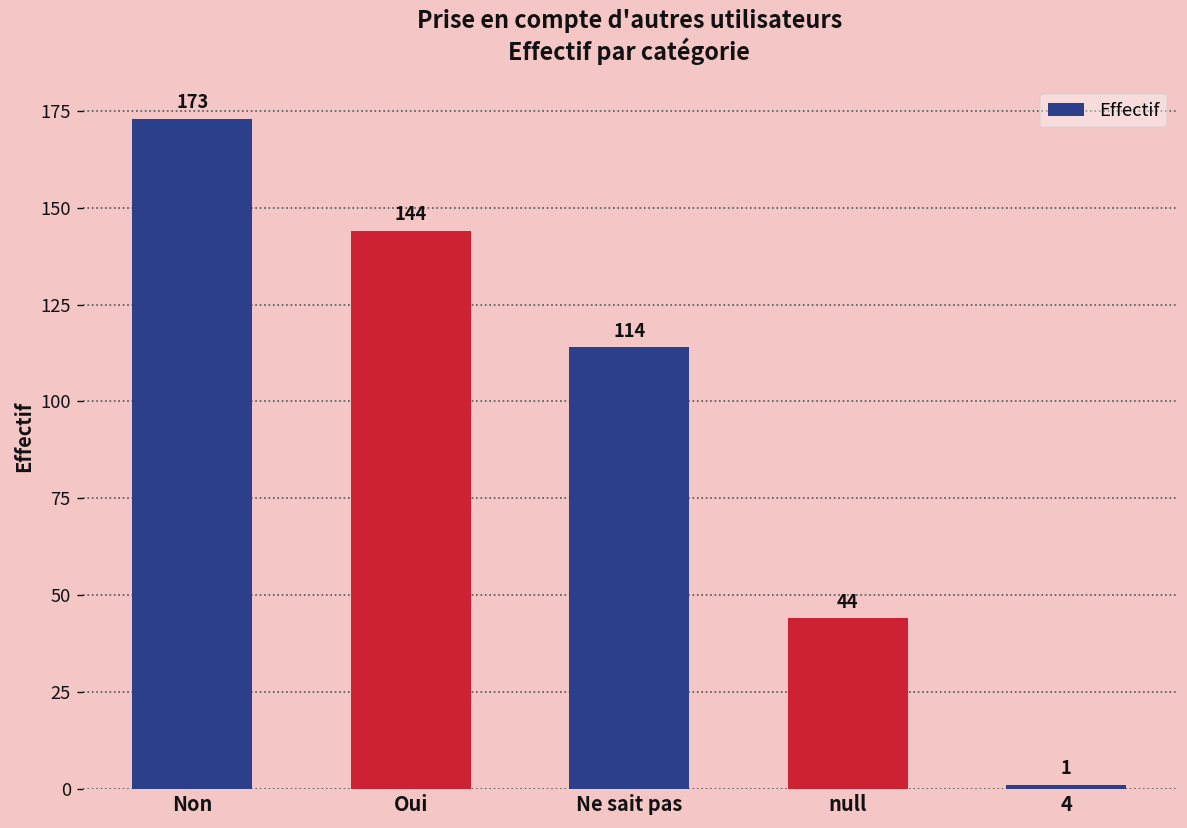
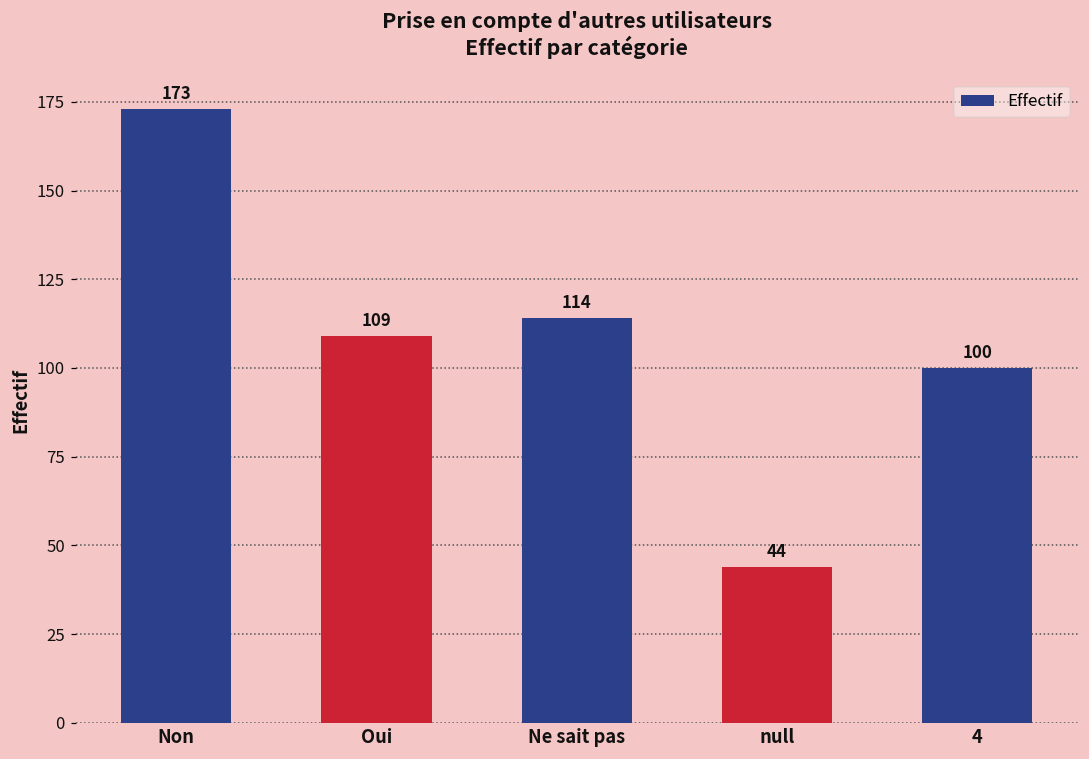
  {
    "Non": 173,
-   "Oui": 144,
+   "Oui": 109,
    "Ne sait pas": 114,
    "null": 44,
-   "4": 1
+   "4": 100
  }
